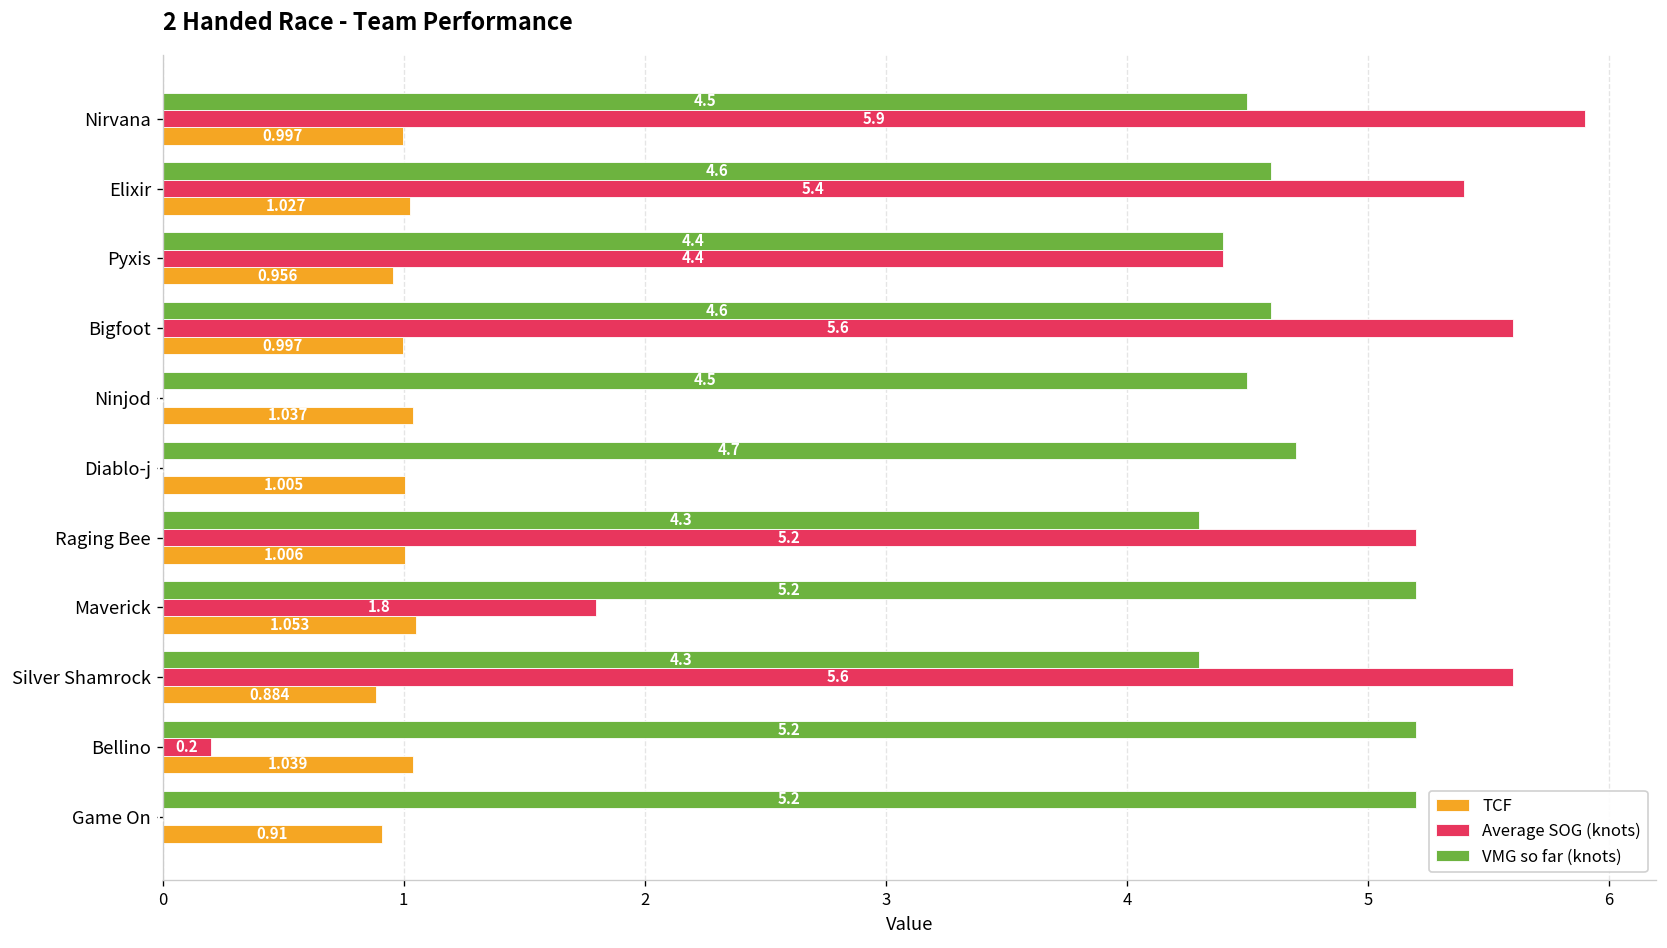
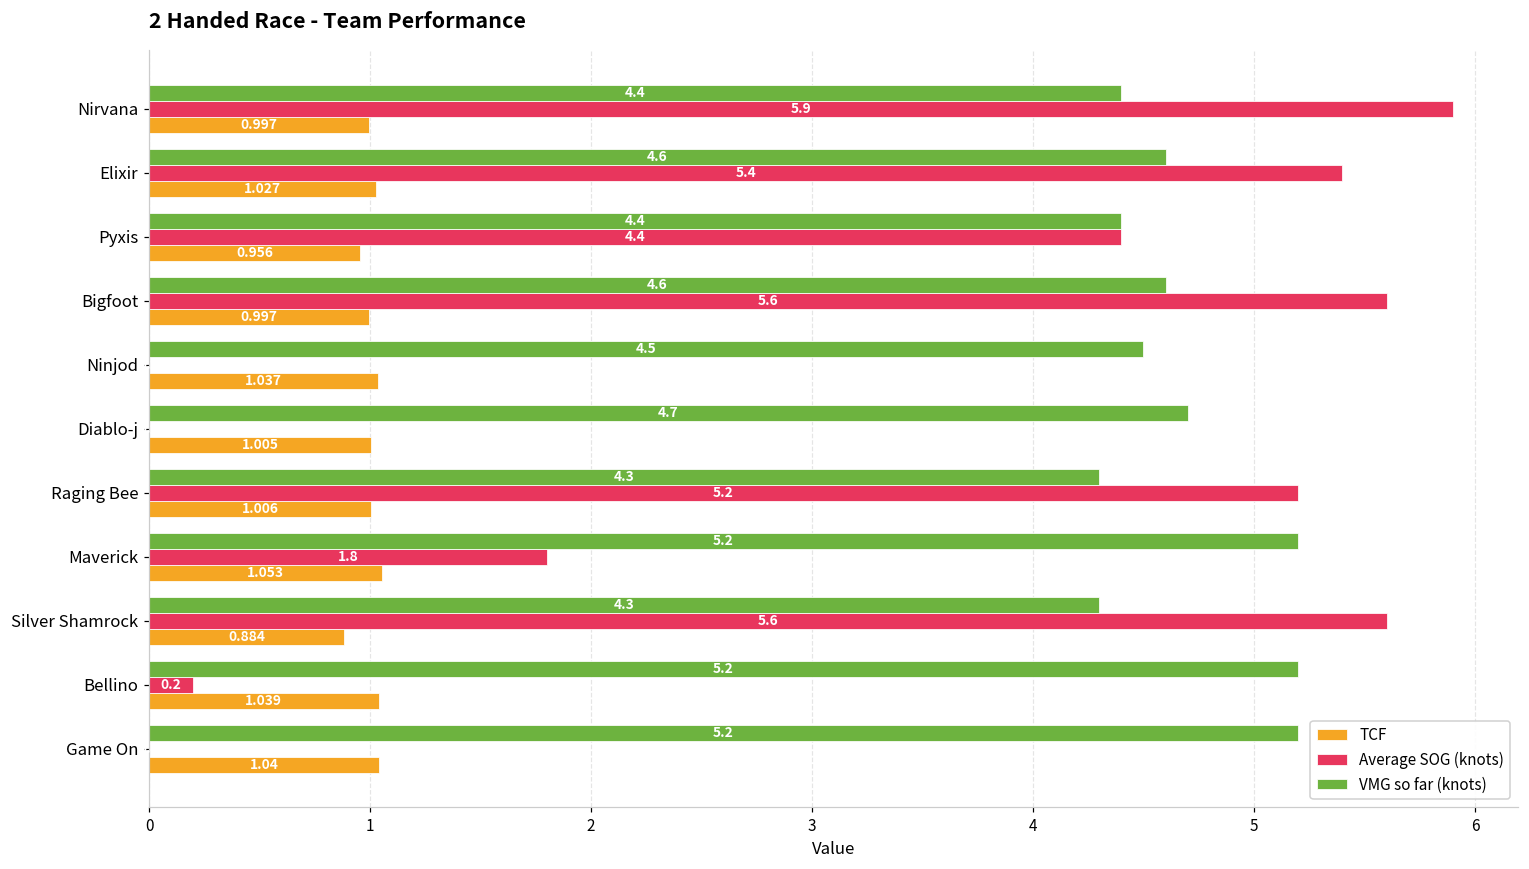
  {
    "TCF": {
      "Nirvana": 0.997,
      "Elixir": 1.027,
      "Pyxis": 0.956,
      "Bigfoot": 0.997,
      "Ninjod": 1.037,
      "Diablo-j": 1.005,
      "Raging Bee": 1.006,
      "Maverick": 1.053,
      "Silver Shamrock": 0.884,
      "Bellino": 1.039,
-     "Game On": 0.91
+     "Game On": 1.04
    },
    "Average SOG (knots)": {
      "Nirvana": 5.9,
      "Elixir": 5.4,
      "Pyxis": 4.4,
      "Bigfoot": 5.6,
      "Raging Bee": 5.2,
      "Maverick": 1.8,
      "Silver Shamrock": 5.6,
      "Bellino": 0.2
    },
    "VMG so far (knots)": {
-     "Nirvana": 4.5,
+     "Nirvana": 4.4,
      "Elixir": 4.6,
      "Pyxis": 4.4,
      "Bigfoot": 4.6,
      "Ninjod": 4.5,
      "Diablo-j": 4.7,
      "Raging Bee": 4.3,
      "Maverick": 5.2,
      "Silver Shamrock": 4.3,
      "Bellino": 5.2,
      "Game On": 5.2
    }
  }
